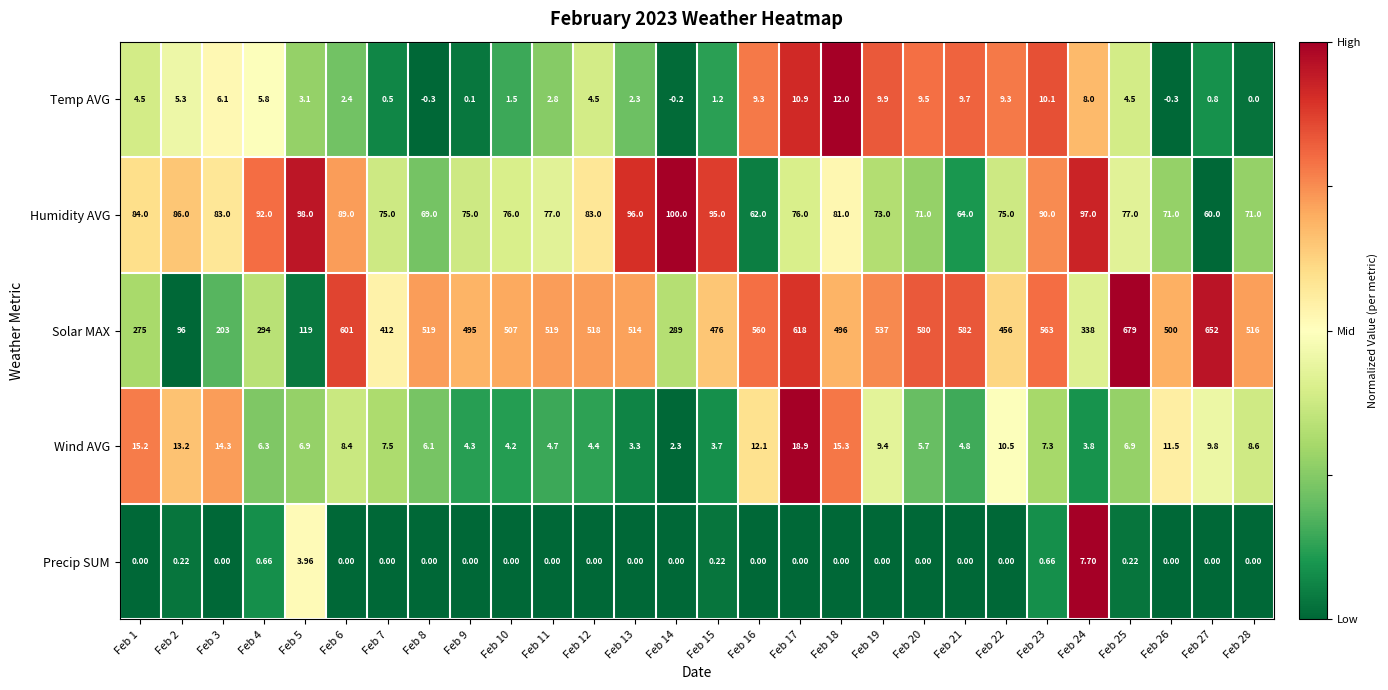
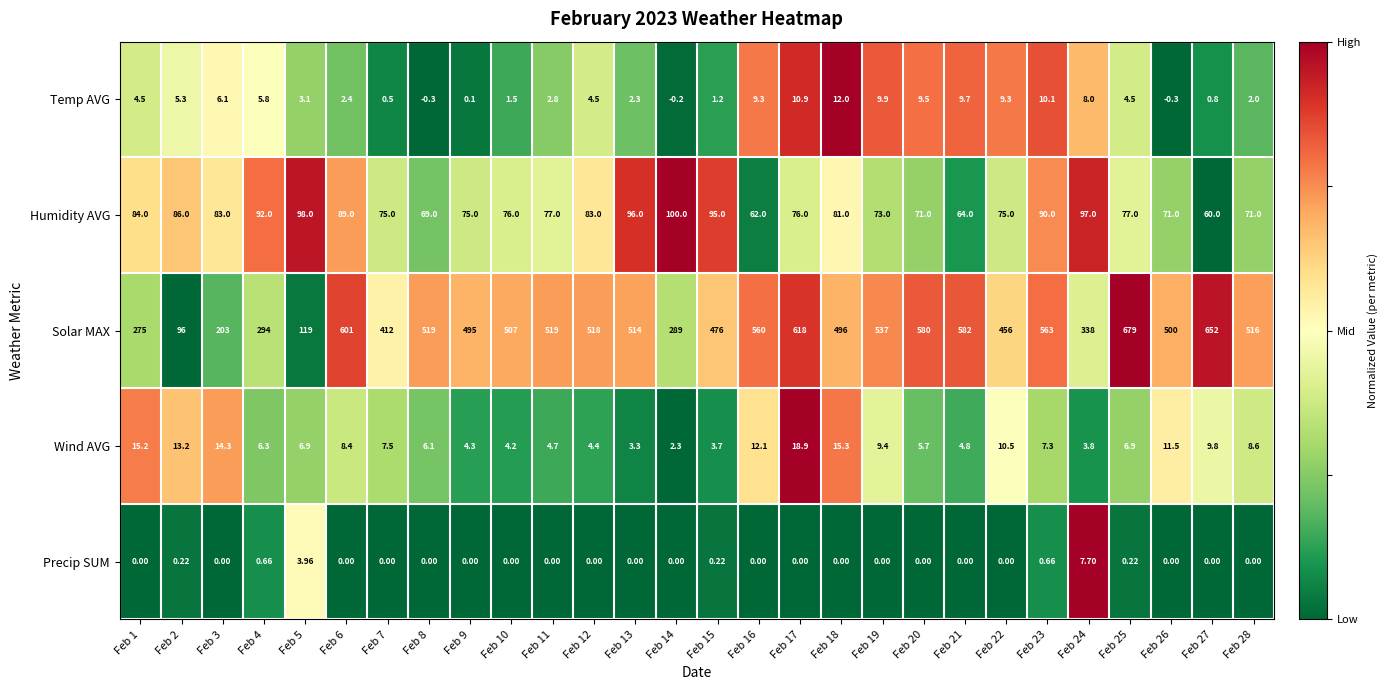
  {
    "Temp AVG": {
      "Feb 1": 4.5,
      "Feb 2": 5.3,
      "Feb 3": 6.1,
      "Feb 4": 5.8,
      "Feb 5": 3.1,
      "Feb 6": 2.4,
      "Feb 7": 0.5,
      "Feb 8": -0.3,
      "Feb 9": 0.1,
      "Feb 10": 1.5,
      "Feb 11": 2.8,
      "Feb 12": 4.5,
      "Feb 13": 2.3,
      "Feb 14": -0.2,
      "Feb 15": 1.2,
      "Feb 16": 9.3,
      "Feb 17": 10.9,
      "Feb 18": 12.0,
      "Feb 19": 9.9,
      "Feb 20": 9.5,
      "Feb 21": 9.7,
      "Feb 22": 9.3,
      "Feb 23": 10.1,
      "Feb 24": 8.0,
      "Feb 25": 4.5,
      "Feb 26": -0.3,
      "Feb 27": 0.8,
-     "Feb 28": 0.0
+     "Feb 28": 2.0
    },
    "Humidity AVG": {
      "Feb 1": 84.0,
      "Feb 2": 86.0,
      "Feb 3": 83.0,
      "Feb 4": 92.0,
      "Feb 5": 98.0,
      "Feb 6": 89.0,
      "Feb 7": 75.0,
      "Feb 8": 69.0,
      "Feb 9": 75.0,
      "Feb 10": 76.0,
      "Feb 11": 77.0,
      "Feb 12": 83.0,
      "Feb 13": 96.0,
      "Feb 14": 100.0,
      "Feb 15": 95.0,
      "Feb 16": 62.0,
      "Feb 17": 76.0,
      "Feb 18": 81.0,
      "Feb 19": 73.0,
      "Feb 20": 71.0,
      "Feb 21": 64.0,
      "Feb 22": 75.0,
      "Feb 23": 90.0,
      "Feb 24": 97.0,
      "Feb 25": 77.0,
      "Feb 26": 71.0,
      "Feb 27": 60.0,
      "Feb 28": 71.0
    },
    "Solar MAX": {
      "Feb 1": 275,
      "Feb 2": 96,
      "Feb 3": 203,
      "Feb 4": 294,
      "Feb 5": 119,
      "Feb 6": 601,
      "Feb 7": 412,
      "Feb 8": 519,
      "Feb 9": 495,
      "Feb 10": 507,
      "Feb 11": 519,
      "Feb 12": 518,
      "Feb 13": 514,
      "Feb 14": 289,
      "Feb 15": 476,
      "Feb 16": 560,
      "Feb 17": 618,
      "Feb 18": 496,
      "Feb 19": 537,
      "Feb 20": 580,
      "Feb 21": 582,
      "Feb 22": 456,
      "Feb 23": 563,
      "Feb 24": 338,
      "Feb 25": 679,
      "Feb 26": 500,
      "Feb 27": 652,
      "Feb 28": 516
    },
    "Wind AVG": {
      "Feb 1": 15.2,
      "Feb 2": 13.2,
      "Feb 3": 14.3,
      "Feb 4": 6.3,
      "Feb 5": 6.9,
      "Feb 6": 8.4,
      "Feb 7": 7.5,
      "Feb 8": 6.1,
      "Feb 9": 4.3,
      "Feb 10": 4.2,
      "Feb 11": 4.7,
      "Feb 12": 4.4,
      "Feb 13": 3.3,
      "Feb 14": 2.3,
      "Feb 15": 3.7,
      "Feb 16": 12.1,
      "Feb 17": 18.9,
      "Feb 18": 15.3,
      "Feb 19": 9.4,
      "Feb 20": 5.7,
      "Feb 21": 4.8,
      "Feb 22": 10.5,
      "Feb 23": 7.3,
      "Feb 24": 3.8,
      "Feb 25": 6.9,
      "Feb 26": 11.5,
      "Feb 27": 9.8,
      "Feb 28": 8.6
    },
    "Precip SUM": {
      "Feb 1": 0.00,
      "Feb 2": 0.22,
      "Feb 3": 0.00,
      "Feb 4": 0.66,
      "Feb 5": 3.96,
      "Feb 6": 0.00,
      "Feb 7": 0.00,
      "Feb 8": 0.00,
      "Feb 9": 0.00,
      "Feb 10": 0.00,
      "Feb 11": 0.00,
      "Feb 12": 0.00,
      "Feb 13": 0.00,
      "Feb 14": 0.00,
      "Feb 15": 0.22,
      "Feb 16": 0.00,
      "Feb 17": 0.00,
      "Feb 18": 0.00,
      "Feb 19": 0.00,
      "Feb 20": 0.00,
      "Feb 21": 0.00,
      "Feb 22": 0.00,
      "Feb 23": 0.66,
      "Feb 24": 7.70,
      "Feb 25": 0.22,
      "Feb 26": 0.00,
      "Feb 27": 0.00,
      "Feb 28": 0.00
    }
  }
